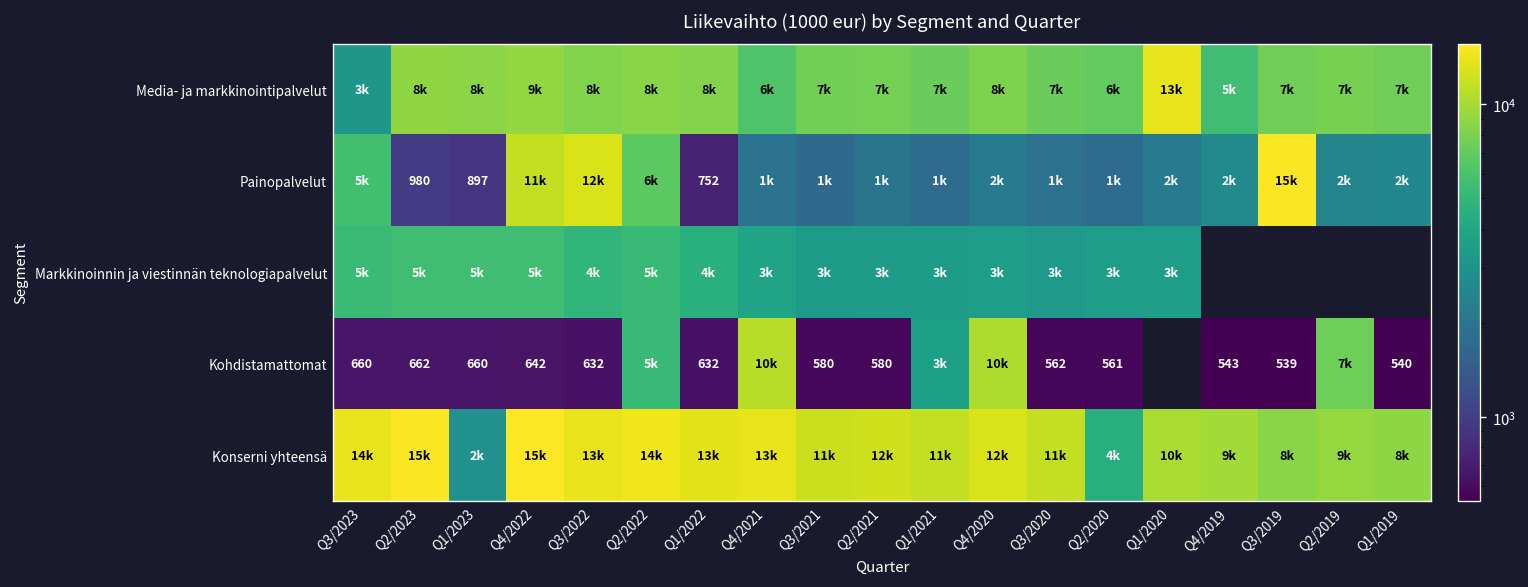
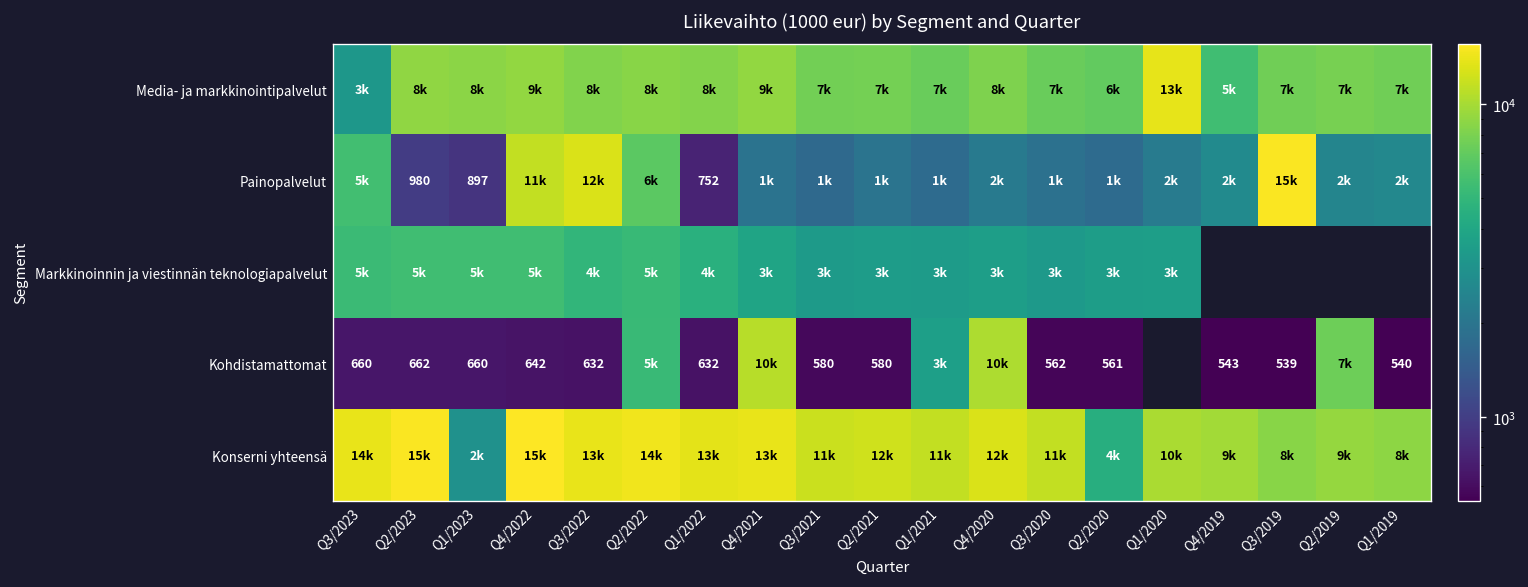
  {
    "Media- ja markkinointipalvelut": {
      "Q3/2023": "3k",
      "Q2/2023": "8k",
      "Q1/2023": "8k",
      "Q4/2022": "9k",
      "Q3/2022": "8k",
      "Q2/2022": "8k",
      "Q1/2022": "8k",
-     "Q4/2021": "6k",
+     "Q4/2021": "9k",
      "Q3/2021": "7k",
      "Q2/2021": "7k",
      "Q1/2021": "7k",
      "Q4/2020": "8k",
      "Q3/2020": "7k",
      "Q2/2020": "6k",
      "Q1/2020": "13k",
      "Q4/2019": "5k",
      "Q3/2019": "7k",
      "Q2/2019": "7k",
      "Q1/2019": "7k"
    },
    "Painopalvelut": {
      "Q3/2023": "5k",
      "Q2/2023": "980",
      "Q1/2023": "897",
      "Q4/2022": "11k",
      "Q3/2022": "12k",
      "Q2/2022": "6k",
      "Q1/2022": "752",
      "Q4/2021": "1k",
      "Q3/2021": "1k",
      "Q2/2021": "1k",
      "Q1/2021": "1k",
      "Q4/2020": "2k",
      "Q3/2020": "1k",
      "Q2/2020": "1k",
      "Q1/2020": "2k",
      "Q4/2019": "2k",
      "Q3/2019": "15k",
      "Q2/2019": "2k",
      "Q1/2019": "2k"
    },
    "Markkinoinnin ja viestinnän teknologiapalvelut": {
      "Q3/2023": "5k",
      "Q2/2023": "5k",
      "Q1/2023": "5k",
      "Q4/2022": "5k",
      "Q3/2022": "4k",
      "Q2/2022": "5k",
      "Q1/2022": "4k",
      "Q4/2021": "3k",
      "Q3/2021": "3k",
      "Q2/2021": "3k",
      "Q1/2021": "3k",
      "Q4/2020": "3k",
      "Q3/2020": "3k",
      "Q2/2020": "3k",
      "Q1/2020": "3k"
    },
    "Kohdistamattomat": {
      "Q3/2023": "660",
      "Q2/2023": "662",
      "Q1/2023": "660",
      "Q4/2022": "642",
      "Q3/2022": "632",
      "Q2/2022": "5k",
      "Q1/2022": "632",
      "Q4/2021": "10k",
      "Q3/2021": "580",
      "Q2/2021": "580",
      "Q1/2021": "3k",
      "Q4/2020": "10k",
      "Q3/2020": "562",
      "Q2/2020": "561",
      "Q4/2019": "543",
      "Q3/2019": "539",
      "Q2/2019": "7k",
      "Q1/2019": "540"
    },
    "Konserni yhteensä": {
      "Q3/2023": "14k",
      "Q2/2023": "15k",
      "Q1/2023": "2k",
      "Q4/2022": "15k",
      "Q3/2022": "13k",
      "Q2/2022": "14k",
      "Q1/2022": "13k",
      "Q4/2021": "13k",
      "Q3/2021": "11k",
      "Q2/2021": "12k",
      "Q1/2021": "11k",
      "Q4/2020": "12k",
      "Q3/2020": "11k",
      "Q2/2020": "4k",
      "Q1/2020": "10k",
      "Q4/2019": "9k",
      "Q3/2019": "8k",
      "Q2/2019": "9k",
      "Q1/2019": "8k"
    }
  }
